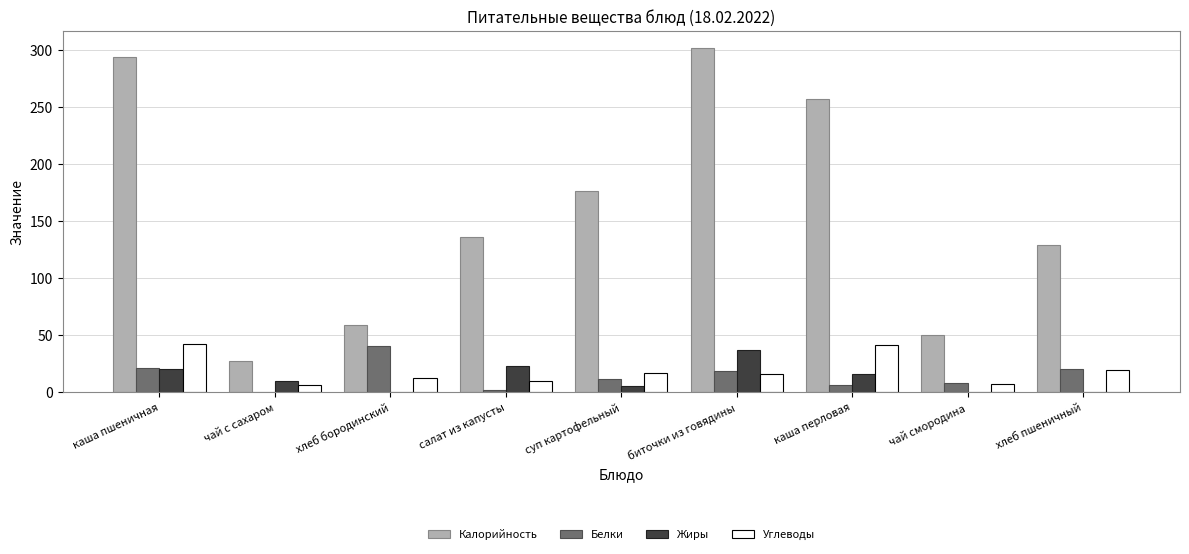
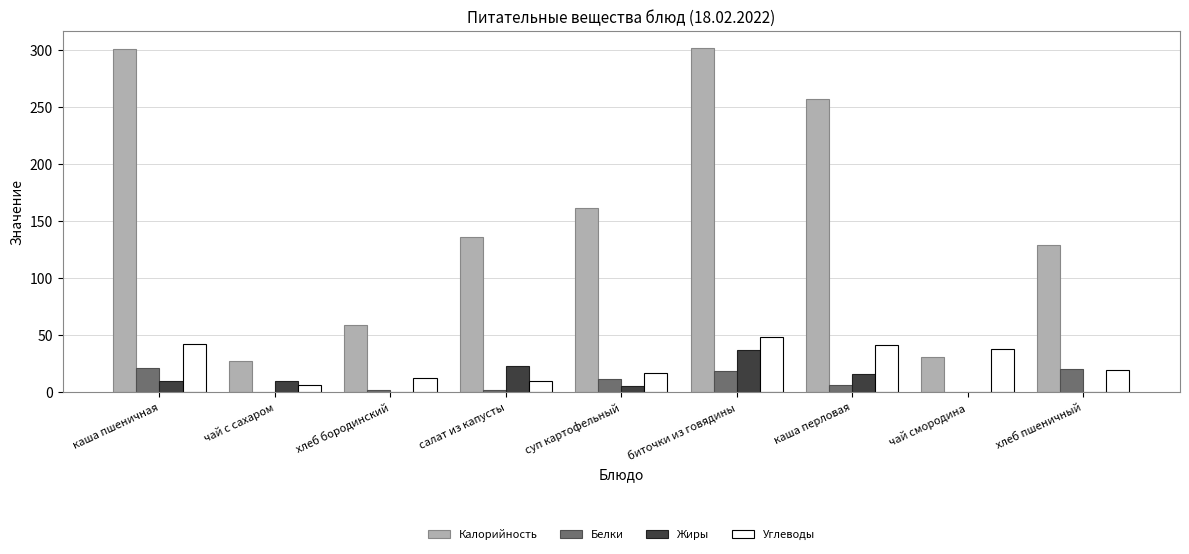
  {
    "Калорийность": {
-     "каша пшеничная": 294,
+     "каша пшеничная": 301,
      "чай с сахаром": 27,
      "хлеб бородинский": 59,
      "салат из капусты": 136,
-     "суп картофельный": 176,
+     "суп картофельный": 161,
      "биточки из говядины": 302,
      "каша перловая": 257,
-     "чай смородина": 50,
+     "чай смородина": 31,
      "хлеб пшеничный": 129
    },
    "Белки": {
      "каша пшеничная": 21,
      "чай с сахаром": 0,
-     "хлеб бородинский": 40,
+     "хлеб бородинский": 2,
      "суп картофельный": 11,
      "биточки из говядины": 18,
      "каша перловая": 6,
-     "чай смородина": 8,
+     "чай смородина": 0,
      "хлеб пшеничный": 20
    },
    "Жиры": {
-     "каша пшеничная": 20,
+     "каша пшеничная": 10,
      "чай с сахаром": 10,
      "хлеб бородинский": 0,
      "салат из капусты": 23,
      "суп картофельный": 5,
      "биточки из говядины": 37,
      "каша перловая": 16,
      "чай смородина": 0,
      "хлеб пшеничный": 0
    },
    "Углеводы": {
      "каша пшеничная": 42,
      "чай с сахаром": 6,
      "хлеб бородинский": 12,
      "салат из капусты": 10,
      "суп картофельный": 17,
-     "биточки из говядины": 16,
+     "биточки из говядины": 48,
      "каша перловая": 41,
-     "чай смородина": 7,
+     "чай смородина": 38,
      "хлеб пшеничный": 19
    }
  }
